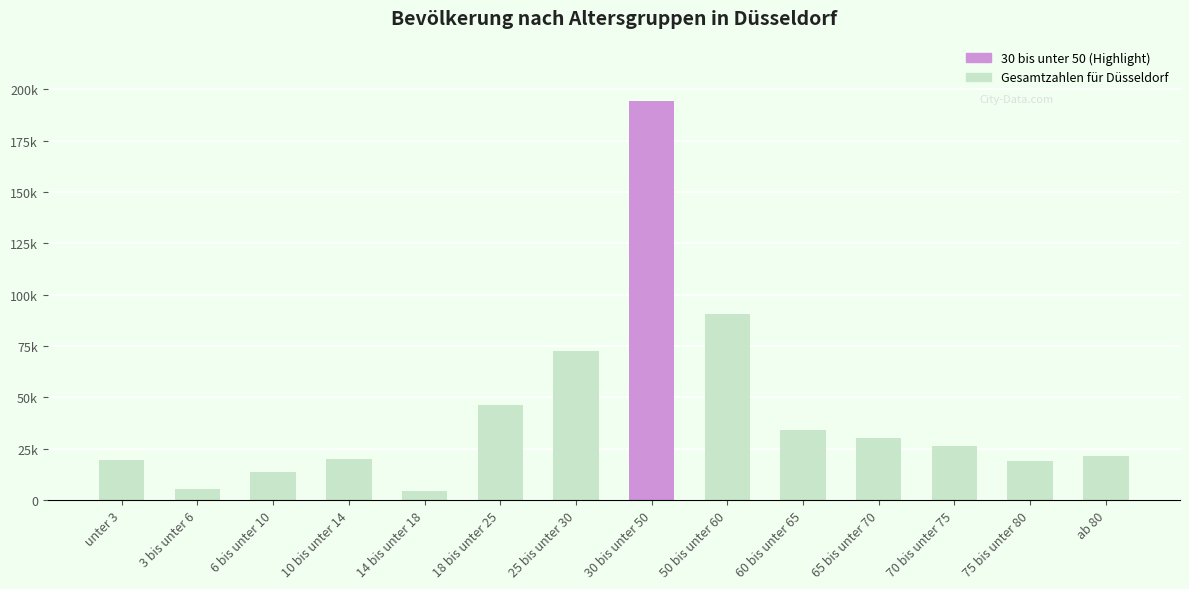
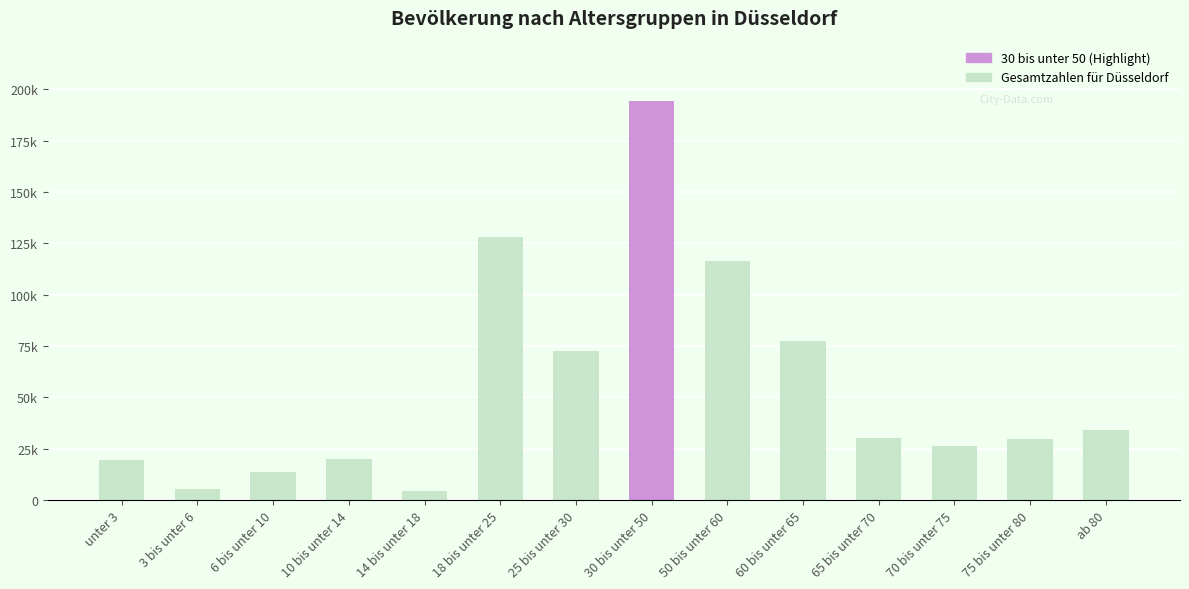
  {
    "unter 3": 19000,
    "3 bis unter 6": 6000,
    "6 bis unter 10": 13000,
    "10 bis unter 14": 20000,
    "14 bis unter 18": 5000,
-   "18 bis unter 25": 46000,
+   "18 bis unter 25": 128000,
    "25 bis unter 30": 73000,
    "30 bis unter 50": 195000,
-   "50 bis unter 60": 91000,
-   "60 bis unter 65": 34000,
+   "50 bis unter 60": 117000,
+   "60 bis unter 65": 77000,
    "65 bis unter 70": 30000,
    "70 bis unter 75": 26000,
-   "75 bis unter 80": 19000,
-   "ab 80": 21000
+   "75 bis unter 80": 30000,
+   "ab 80": 34000
  }
